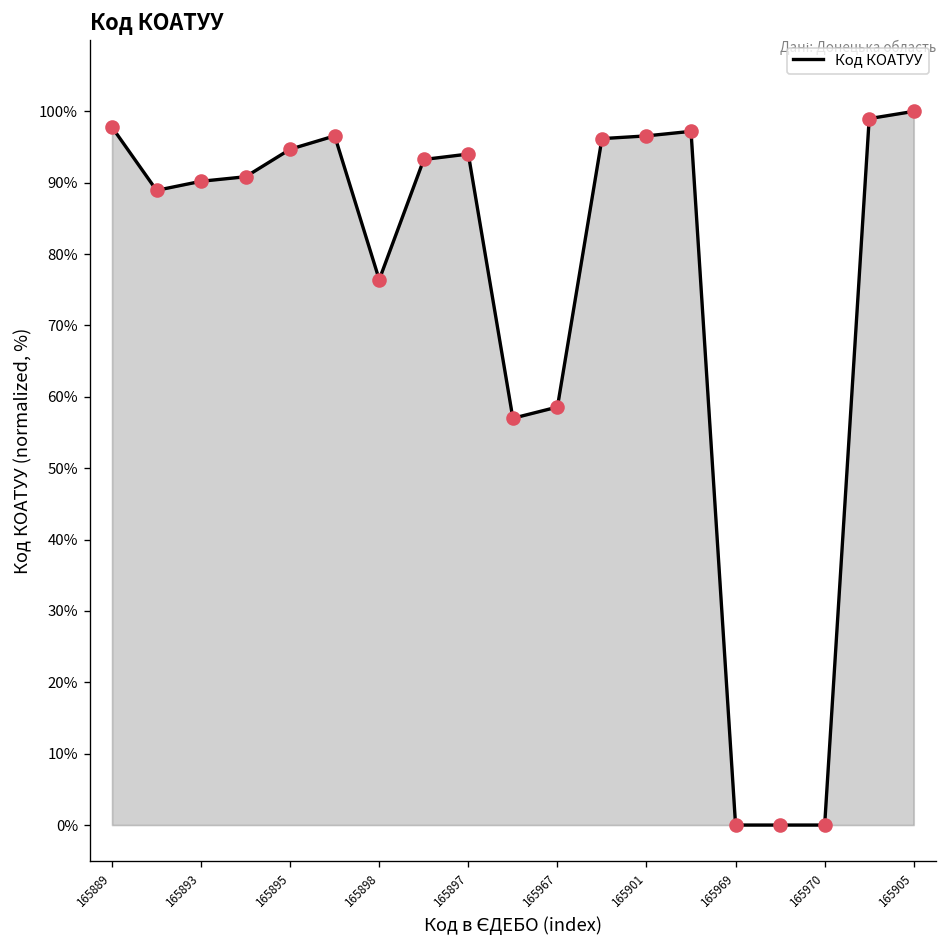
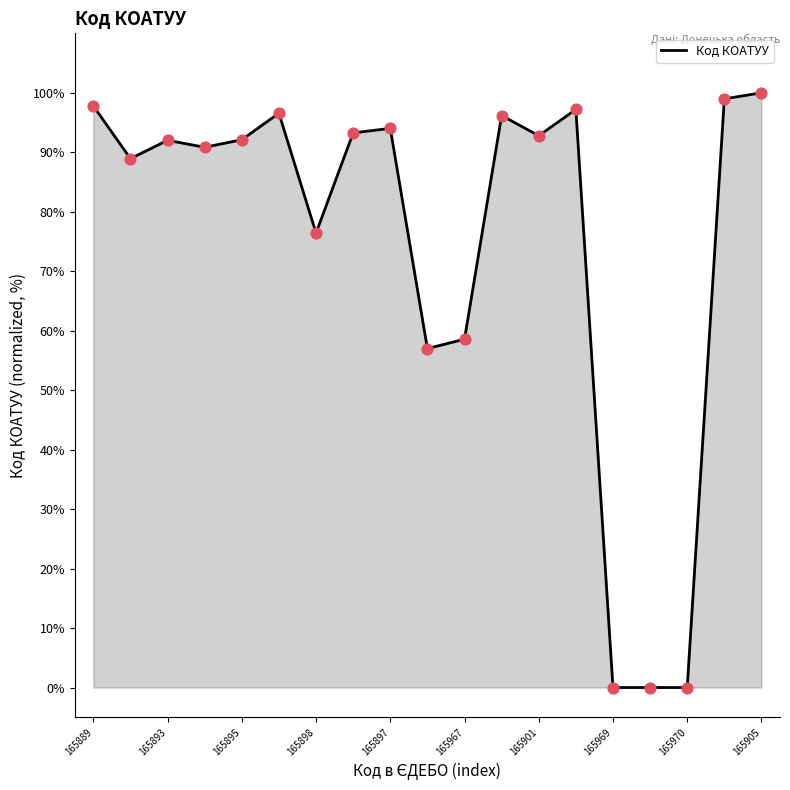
  {
    "165889": "98%",
-   "165893": "90%",
-   "165895": "95%",
+   "165893": "92%",
+   "165895": "92%",
    "165898": "76%",
    "165897": "94%",
    "165967": "59%",
-   "165901": "97%",
+   "165901": "93%",
    "165969": "0%",
    "165970": "0%",
    "165905": "100%"
  }
